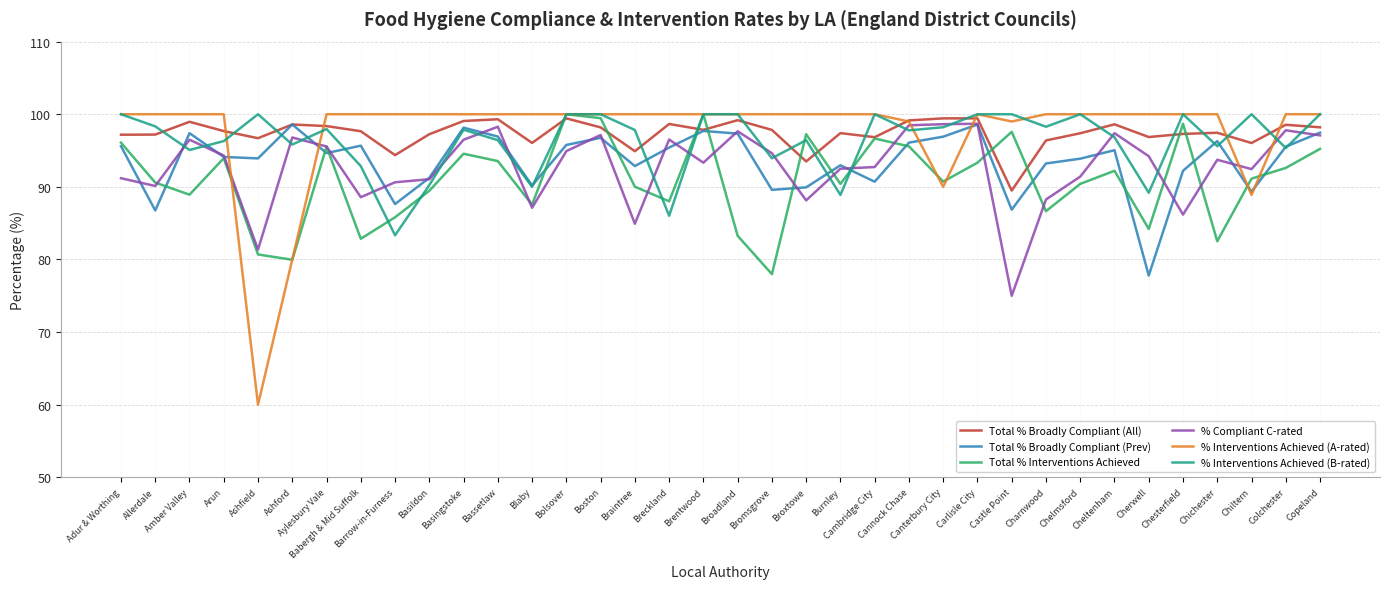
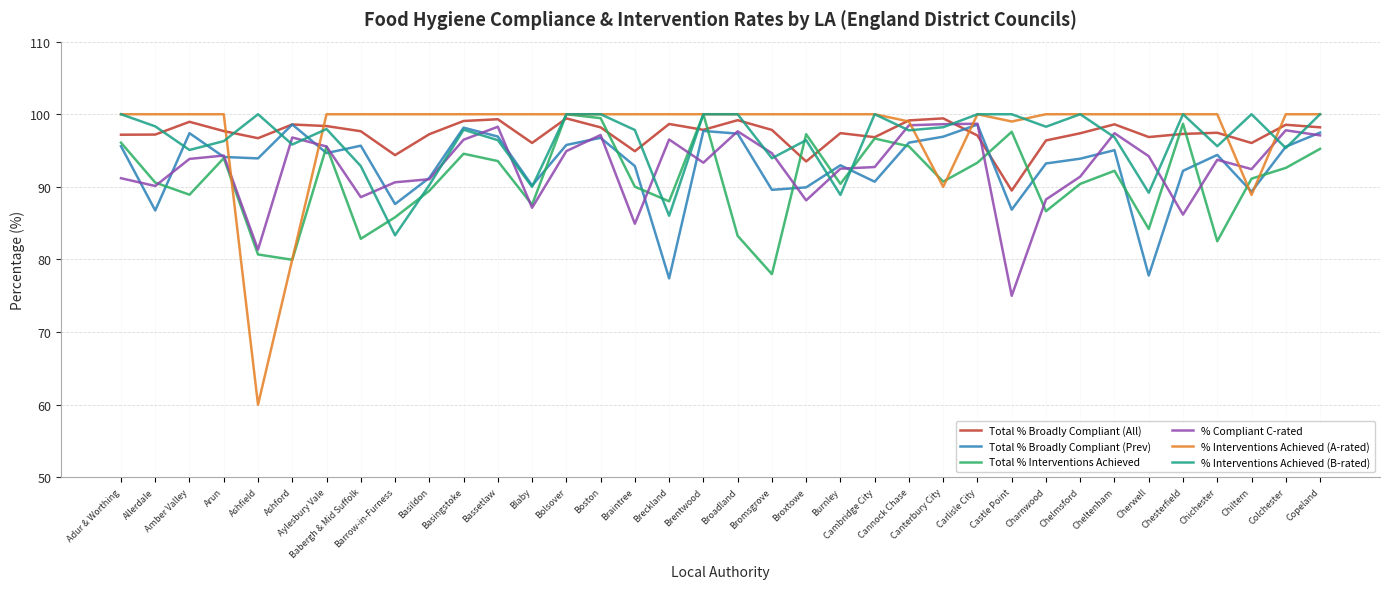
  {
    "Total % Broadly Compliant (All)": {
      "Adur & Worthing": 97,
      "Allerdale": 97,
      "Amber Valley": 99,
      "Arun": 98,
      "Ashfield": 97,
      "Aylesbury Vale": 98,
      "Babergh & Mid Suffolk": 98,
      "Barrow-in-Furness": 94,
      "Basildon": 97,
      "Basingstoke": 99,
      "Bassetlaw": 99,
      "Blaby": 96,
      "Bolsover": 99,
      "Boston": 98,
      "Braintree": 95,
      "Breckland": 99,
      "Broadland": 99,
      "Bromsgrove": 98,
      "Broxtowe": 94,
      "Burnley": 97,
      "Canterbury City": 99,
-     "Carlisle City": 99,
+     "Carlisle City": 97,
      "Castle Point": 89,
      "Charnwood": 96,
      "Chelmsford": 97,
      "Cheltenham": 99,
      "Cherwell": 97,
      "Chesterfield": 97,
      "Chichester": 97,
      "Chiltern": 96,
      "Colchester": 99,
      "Copeland": 98
    },
    "Total % Broadly Compliant (Prev)": {
      "Adur & Worthing": 96,
      "Allerdale": 87,
      "Amber Valley": 97,
      "Ashfield": 94,
      "Aylesbury Vale": 95,
      "Babergh & Mid Suffolk": 96,
      "Barrow-in-Furness": 88,
      "Bassetlaw": 97,
      "Bolsover": 96,
      "Boston": 97,
      "Braintree": 93,
-     "Breckland": 95,
+     "Breckland": 77,
      "Bromsgrove": 90,
      "Broxtowe": 90,
      "Burnley": 93,
      "Cambridge City": 91,
      "Cannock Chase": 96,
      "Canterbury City": 97,
      "Castle Point": 87,
      "Charnwood": 93,
      "Chelmsford": 94,
      "Cheltenham": 95,
      "Cherwell": 78,
      "Chesterfield": 92,
-     "Chichester": 96,
+     "Chichester": 94,
      "Chiltern": 89,
      "Copeland": 97
    },
    "% Compliant C-rated": {
      "Adur & Worthing": 91,
      "Allerdale": 90,
-     "Amber Valley": 96,
+     "Amber Valley": 94,
      "Ashfield": 81,
      "Ashford": 97,
      "Babergh & Mid Suffolk": 89,
      "Barrow-in-Furness": 91,
      "Basingstoke": 96,
      "Bassetlaw": 98,
      "Blaby": 87,
      "Bolsover": 95,
      "Boston": 97,
      "Braintree": 85,
      "Breckland": 97,
      "Brentwood": 93,
      "Bromsgrove": 95,
      "Broxtowe": 88,
      "Burnley": 93,
      "Cambridge City": 93,
      "Cannock Chase": 98,
      "Canterbury City": 99,
      "Castle Point": 75,
      "Charnwood": 88,
      "Chelmsford": 91,
      "Cheltenham": 97,
      "Cherwell": 94,
      "Chesterfield": 86,
      "Chichester": 94,
      "Chiltern": 92,
      "Colchester": 98,
      "Copeland": 97
    },
    "% Interventions Achieved (A-rated)": {
      "Allerdale": 100,
      "Amber Valley": 100,
      "Arun": 100,
      "Ashfield": 60,
      "Aylesbury Vale": 100,
      "Babergh & Mid Suffolk": 100,
      "Barrow-in-Furness": 100,
      "Basildon": 100,
      "Basingstoke": 100,
      "Bassetlaw": 100,
      "Blaby": 100,
      "Braintree": 100,
      "Breckland": 100,
      "Bromsgrove": 100,
      "Broxtowe": 100,
      "Burnley": 100,
      "Canterbury City": 90,
      "Castle Point": 99,
      "Charnwood": 100,
      "Cheltenham": 100,
      "Cherwell": 100,
      "Chichester": 100,
      "Chiltern": 89,
      "Colchester": 100
    }
  }
